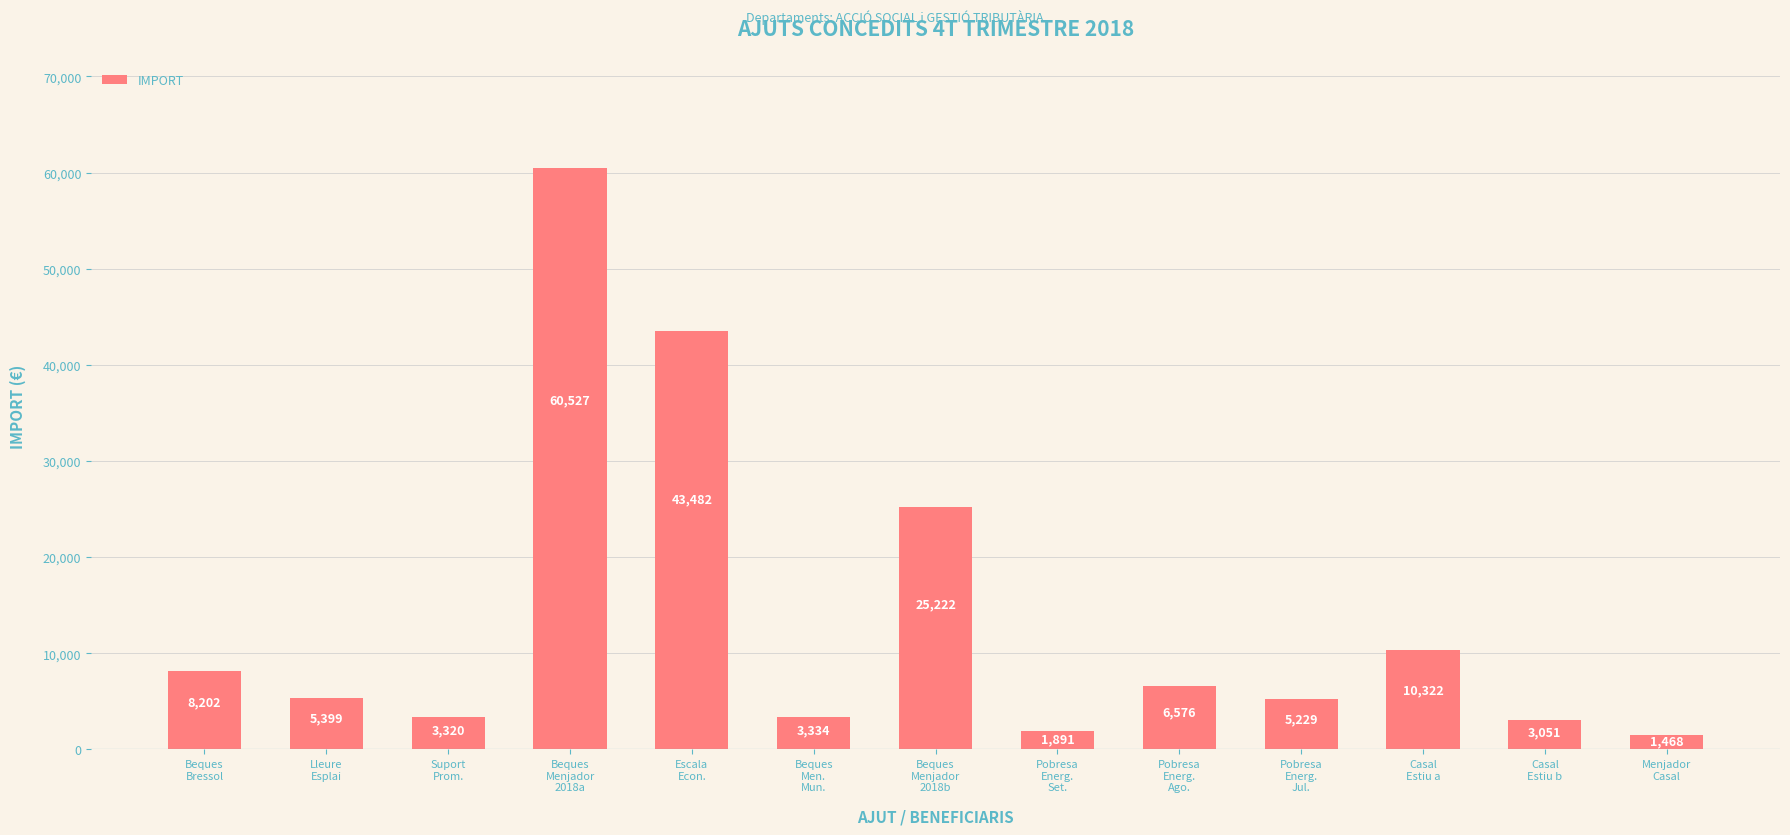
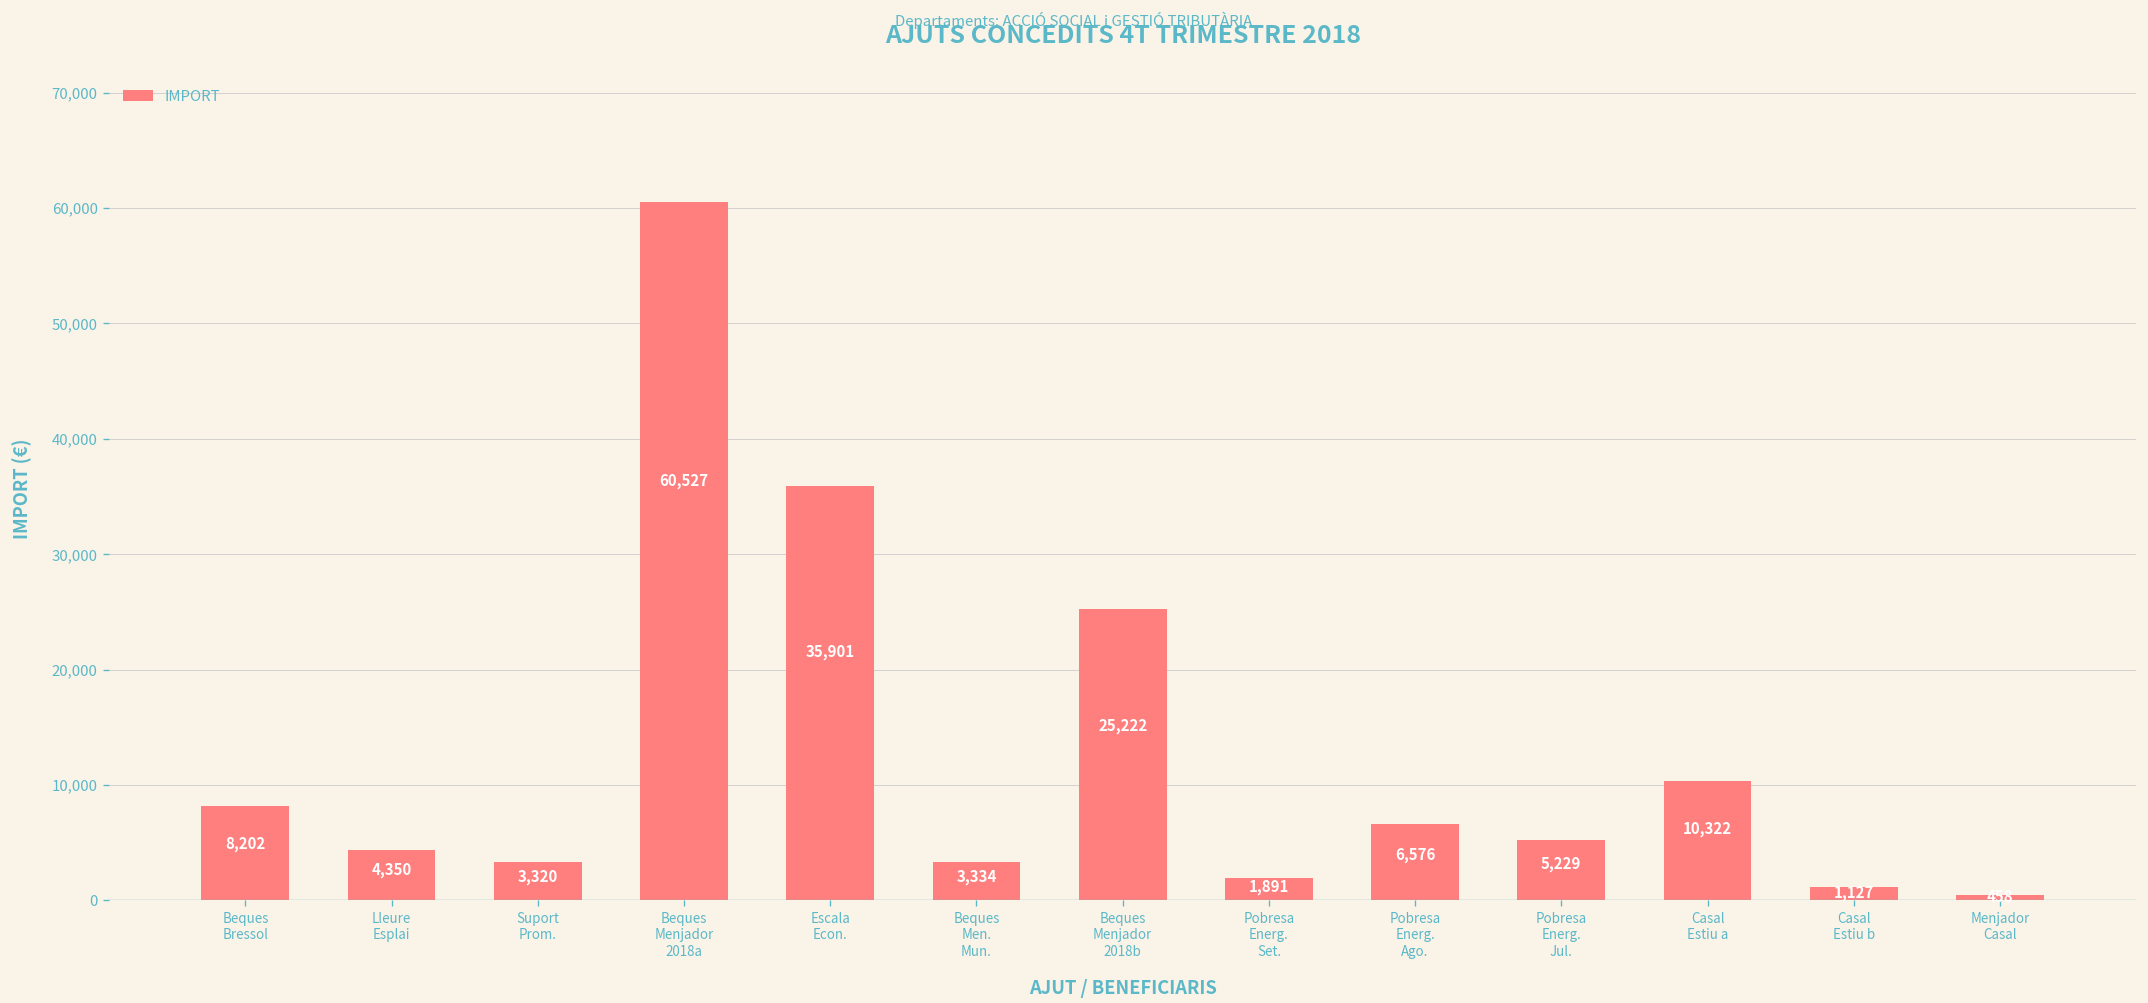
  {
    "Beques Bressol": "8,202",
-   "Lleure Esplai": "5,399",
+   "Lleure Esplai": "4,350",
    "Suport Prom.": "3,320",
    "Beques Menjador 2018a": "60,527",
-   "Escala Econ.": "43,482",
+   "Escala Econ.": "35,901",
    "Beques Men. Mun.": "3,334",
    "Beques Menjador 2018b": "25,222",
    "Pobresa Energ. Set.": "1,891",
    "Pobresa Energ. Ago.": "6,576",
    "Pobresa Energ. Jul.": "5,229",
    "Casal Estiu a": "10,322",
-   "Casal Estiu b": "3,051",
-   "Menjador Casal": "1,000"
+   "Casal Estiu b": "1,127",
+   "Menjador Casal": "0"
  }
